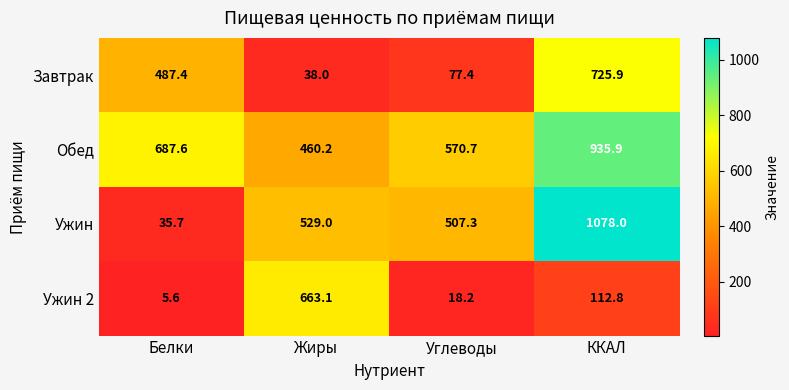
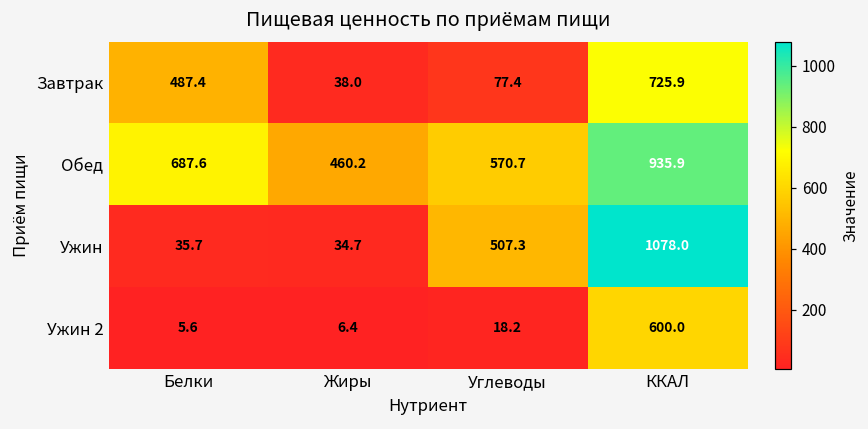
  {
    "Завтрак": {
      "Белки": 487.4,
      "Жиры": 38.0,
      "Углеводы": 77.4,
      "ККАЛ": 725.9
    },
    "Обед": {
      "Белки": 687.6,
      "Жиры": 460.2,
      "Углеводы": 570.7,
      "ККАЛ": 935.9
    },
    "Ужин": {
      "Белки": 35.7,
-     "Жиры": 529.0,
+     "Жиры": 34.7,
      "Углеводы": 507.3,
      "ККАЛ": 1078.0
    },
    "Ужин 2": {
      "Белки": 5.6,
-     "Жиры": 663.1,
+     "Жиры": 6.4,
      "Углеводы": 18.2,
-     "ККАЛ": 112.8
+     "ККАЛ": 600.0
    }
  }
